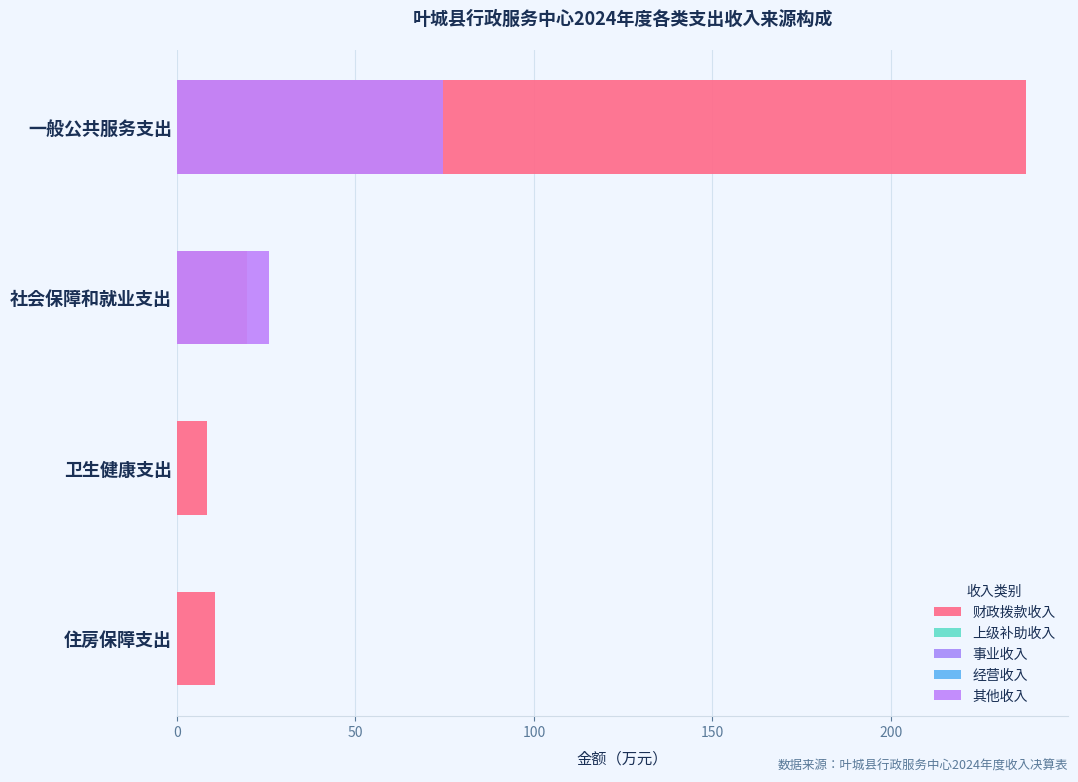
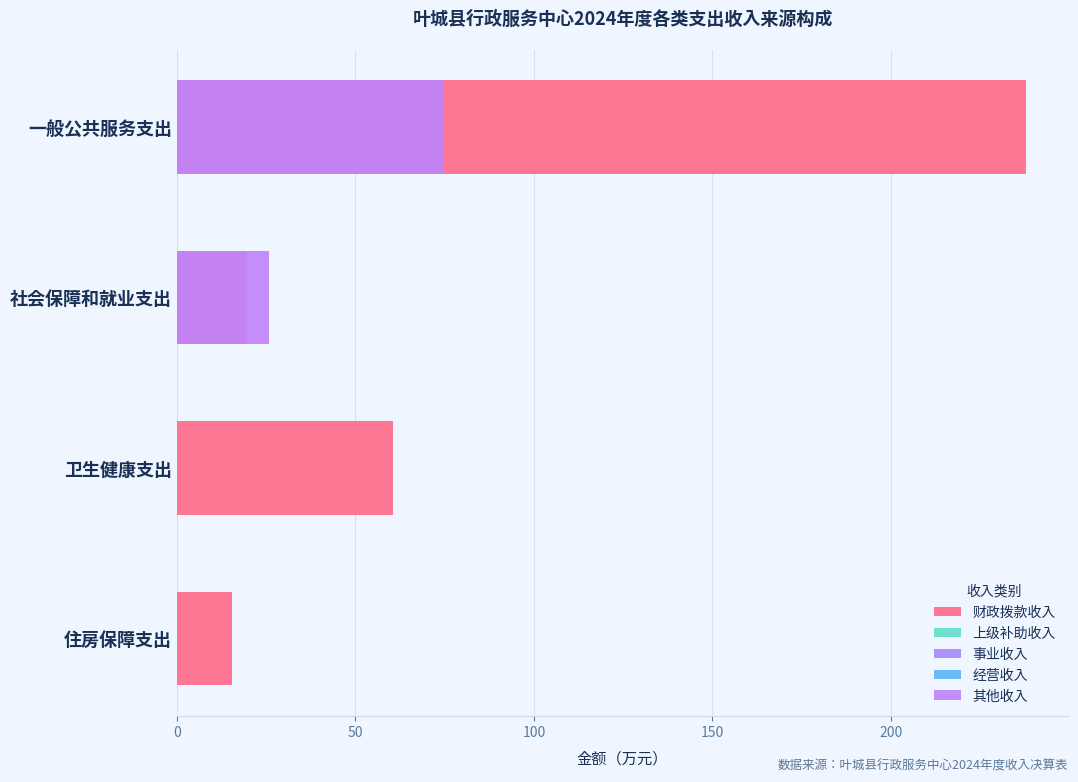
  {
    "财政拨款收入": {
      "一般公共服务支出": 238,
-     "卫生健康支出": 8,
-     "住房保障支出": 11
+     "卫生健康支出": 61,
+     "住房保障支出": 15
    },
    "经营收入": {
      "一般公共服务支出": 0,
      "社会保障和就业支出": 0,
      "卫生健康支出": 0,
      "住房保障支出": 0
    },
    "其他收入": {
      "社会保障和就业支出": 26,
      "卫生健康支出": 0,
      "住房保障支出": 0
    }
  }
